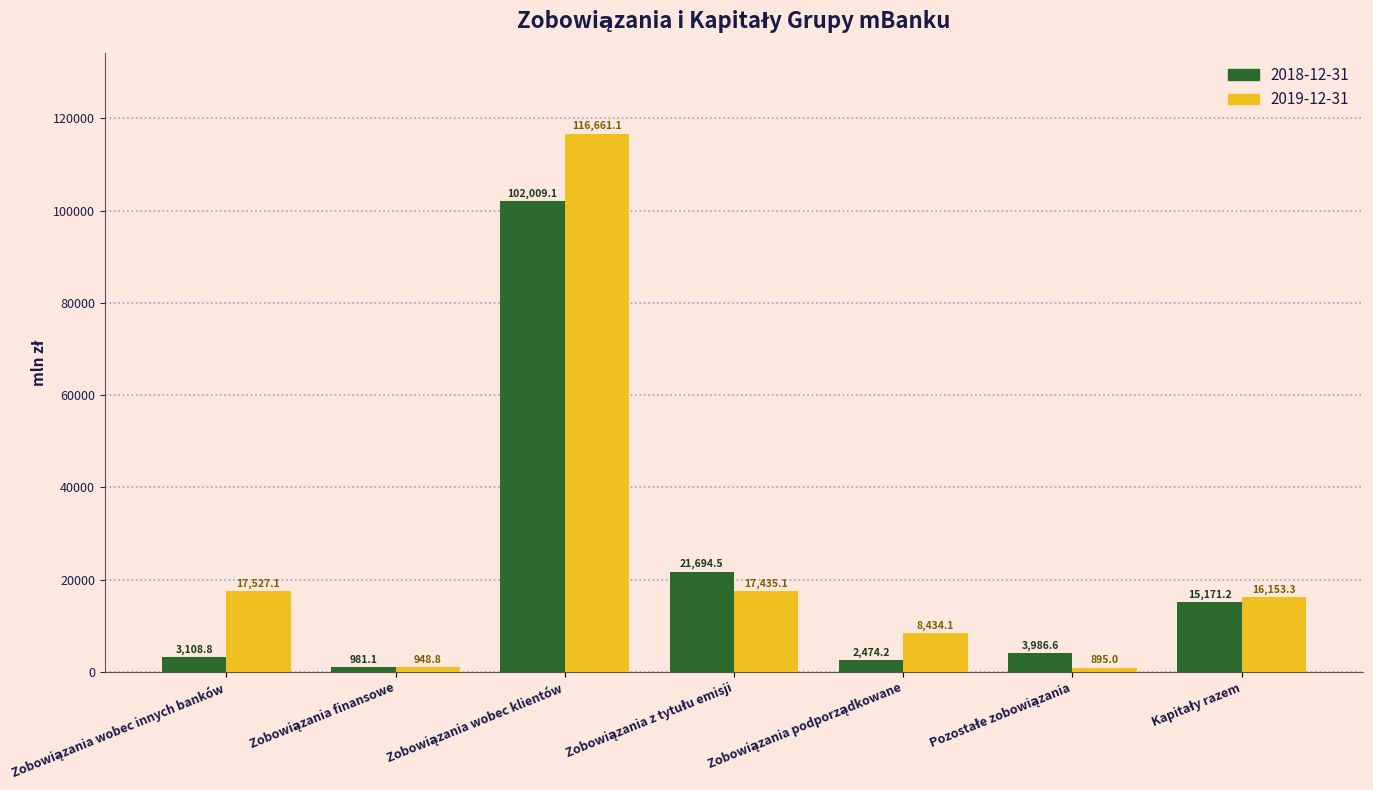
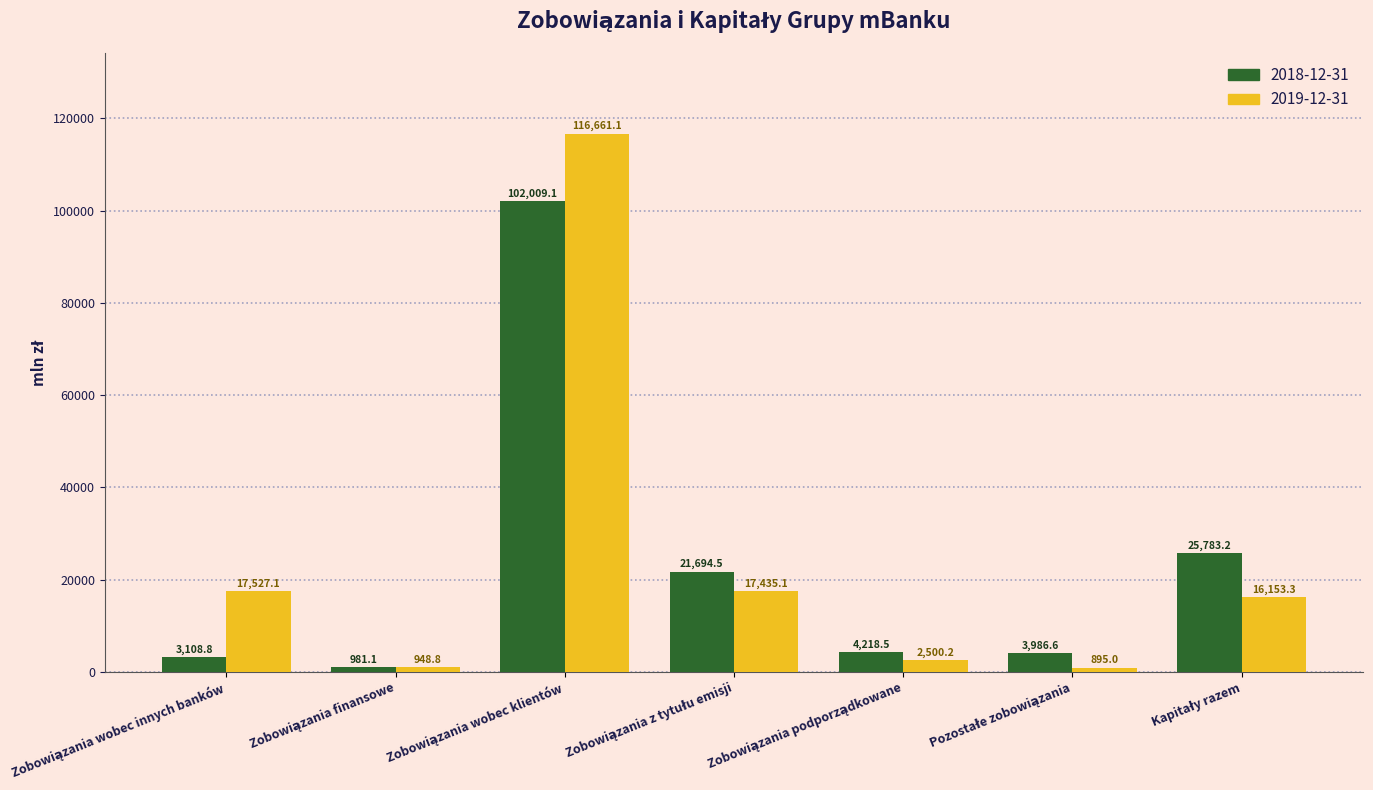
  {
    "2018-12-31": {
      "Zobowiązania wobec innych banków": "3,108.8",
      "Zobowiązania finansowe": "981.1",
      "Zobowiązania wobec klientów": "102,009.1",
      "Zobowiązania z tytułu emisji": "21,694.5",
-     "Zobowiązania podporządkowane": "2,474.2",
+     "Zobowiązania podporządkowane": "4,218.5",
      "Pozostałe zobowiązania": "3,986.6",
-     "Kapitały razem": "15,171.2"
+     "Kapitały razem": "25,783.2"
    },
    "2019-12-31": {
      "Zobowiązania wobec innych banków": "17,527.1",
      "Zobowiązania finansowe": "948.8",
      "Zobowiązania wobec klientów": "116,661.1",
      "Zobowiązania z tytułu emisji": "17,435.1",
-     "Zobowiązania podporządkowane": "8,434.1",
+     "Zobowiązania podporządkowane": "2,500.2",
      "Pozostałe zobowiązania": "895.0",
      "Kapitały razem": "16,153.3"
    }
  }
